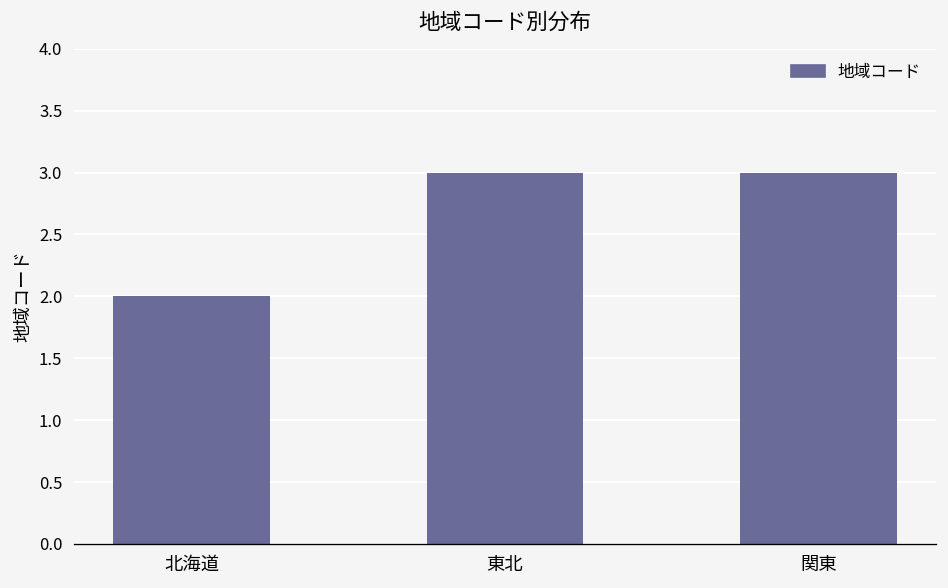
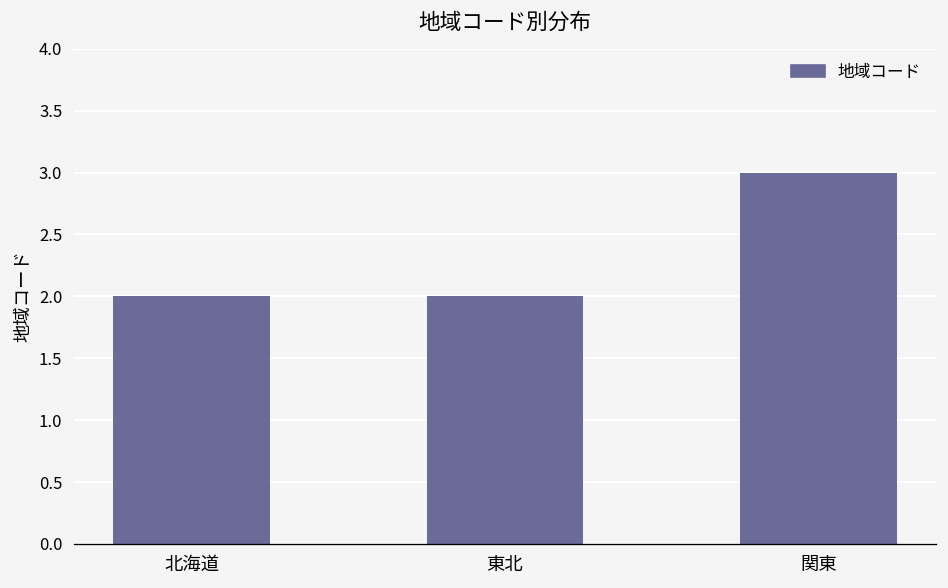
  {
    "北海道": 2,
-   "東北": 3,
+   "東北": 2,
    "関東": 3
  }
